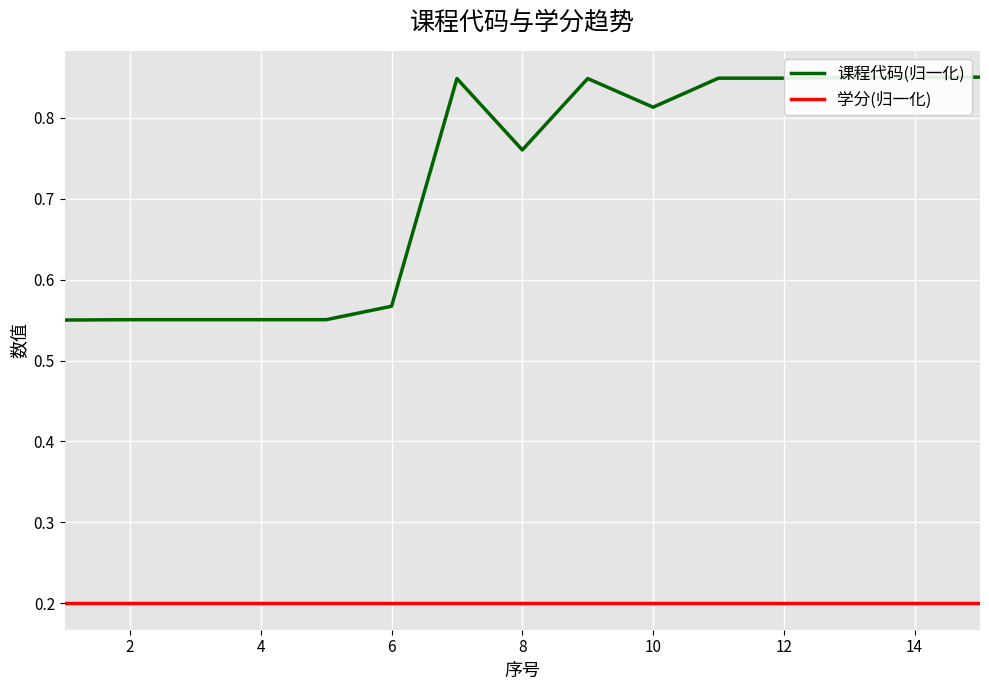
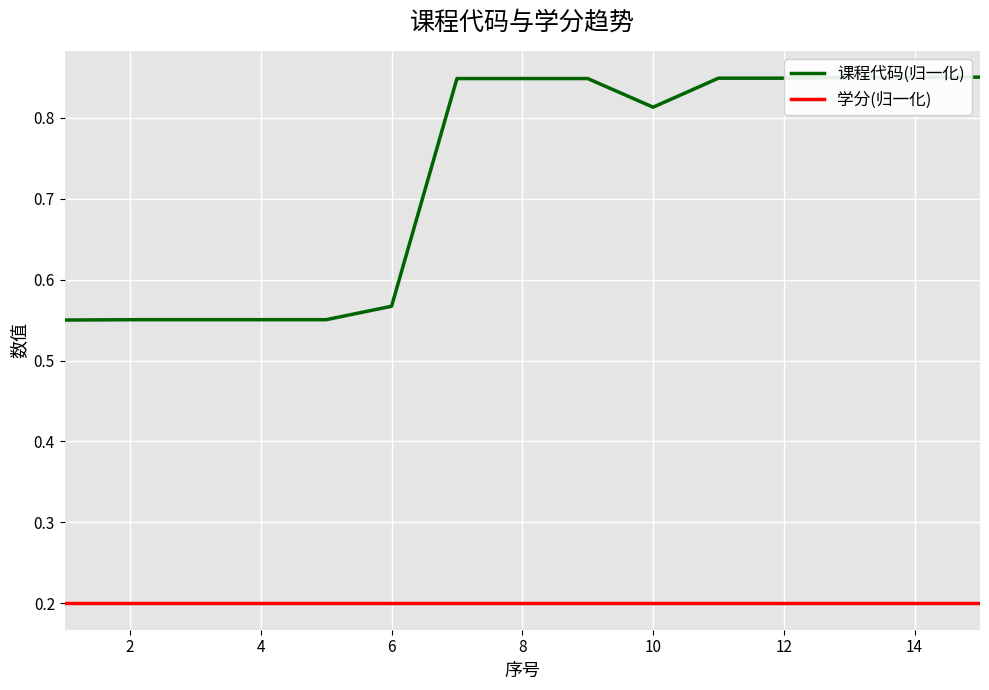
  {
    "课程代码(归一化)": {
      "2": 0.55,
      "4": 0.55,
      "6": 0.57,
-     "8": 0.76,
+     "8": 0.85,
      "10": 0.81,
      "12": 0.85
    },
    "学分(归一化)": {
      "2": 0.20,
      "4": 0.20,
      "6": 0.20,
      "8": 0.20,
      "10": 0.20,
      "12": 0.20,
      "14": 0.20
    }
  }
